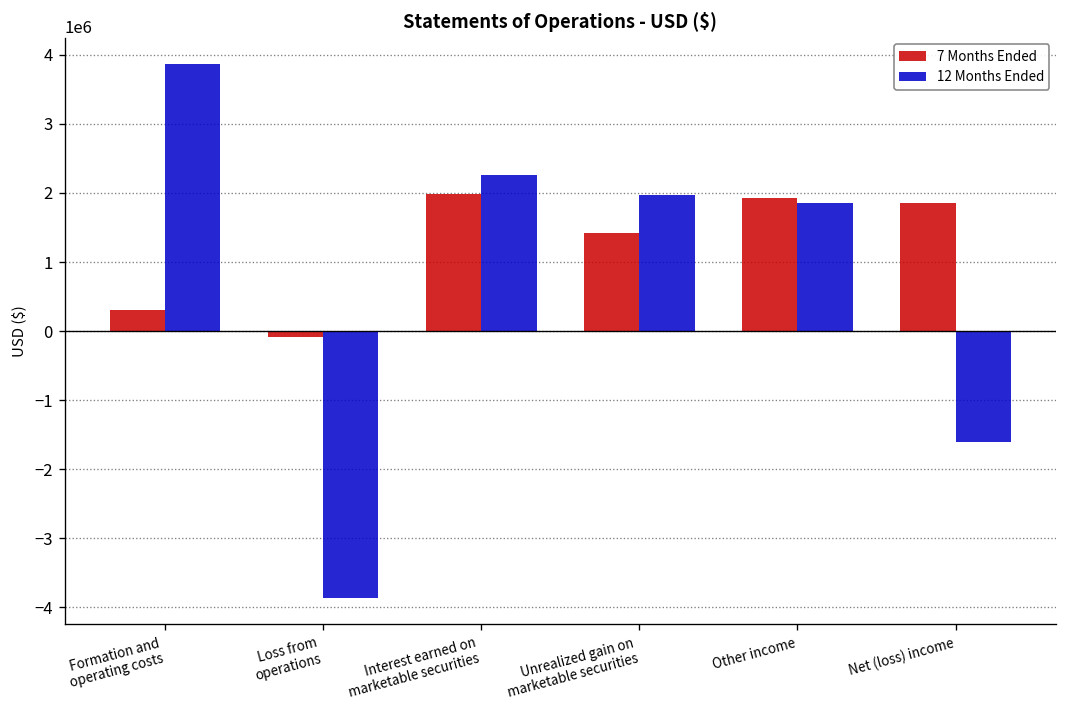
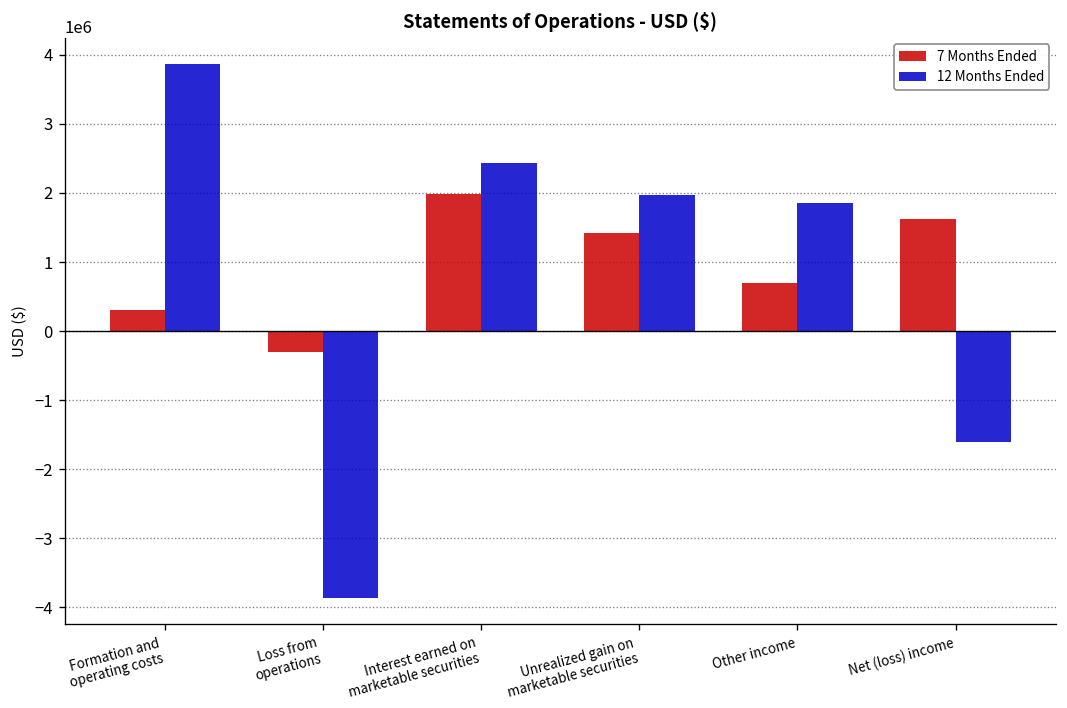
  {
    "7 Months Ended": {
      "Formation and operating costs": 300000,
-     "Loss from operations": -100000,
+     "Loss from operations": -300000,
      "Interest earned on marketable securities": 2000000,
      "Unrealized gain on marketable securities": 1400000,
-     "Other income": 1900000,
-     "Net (loss) income": 1900000
+     "Other income": 700000,
+     "Net (loss) income": 1600000
    },
    "12 Months Ended": {
      "Formation and operating costs": 3900000,
      "Loss from operations": -3900000,
-     "Interest earned on marketable securities": 2300000,
+     "Interest earned on marketable securities": 2400000,
      "Unrealized gain on marketable securities": 2000000,
      "Other income": 1800000,
      "Net (loss) income": -1600000
    }
  }
